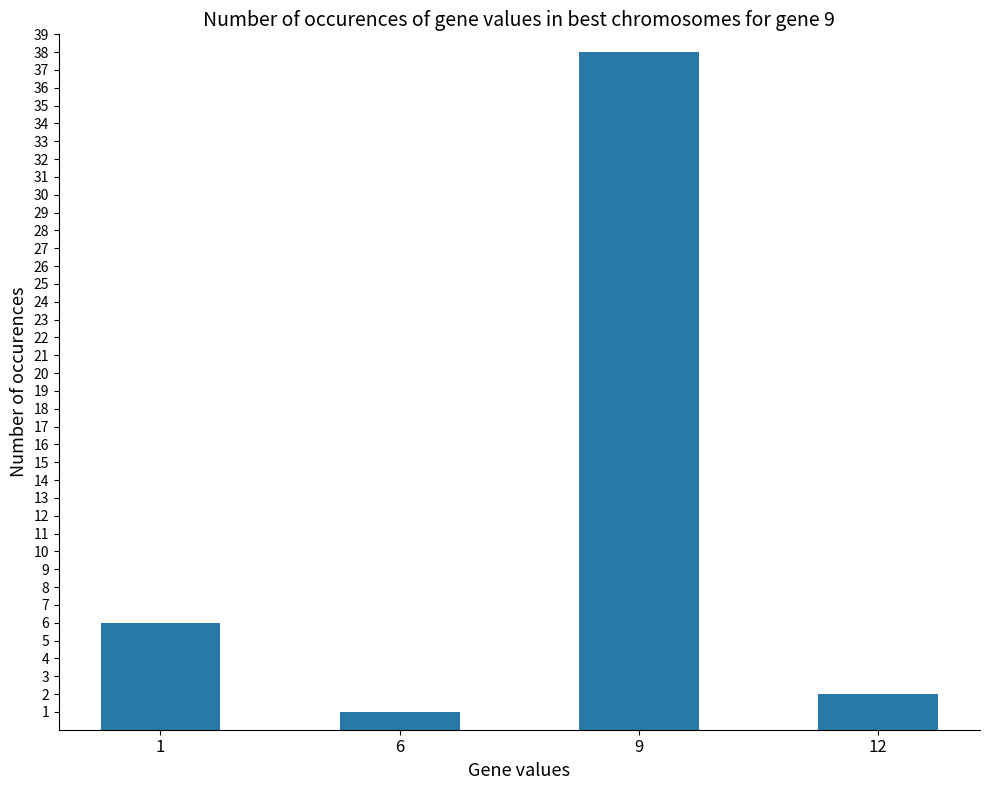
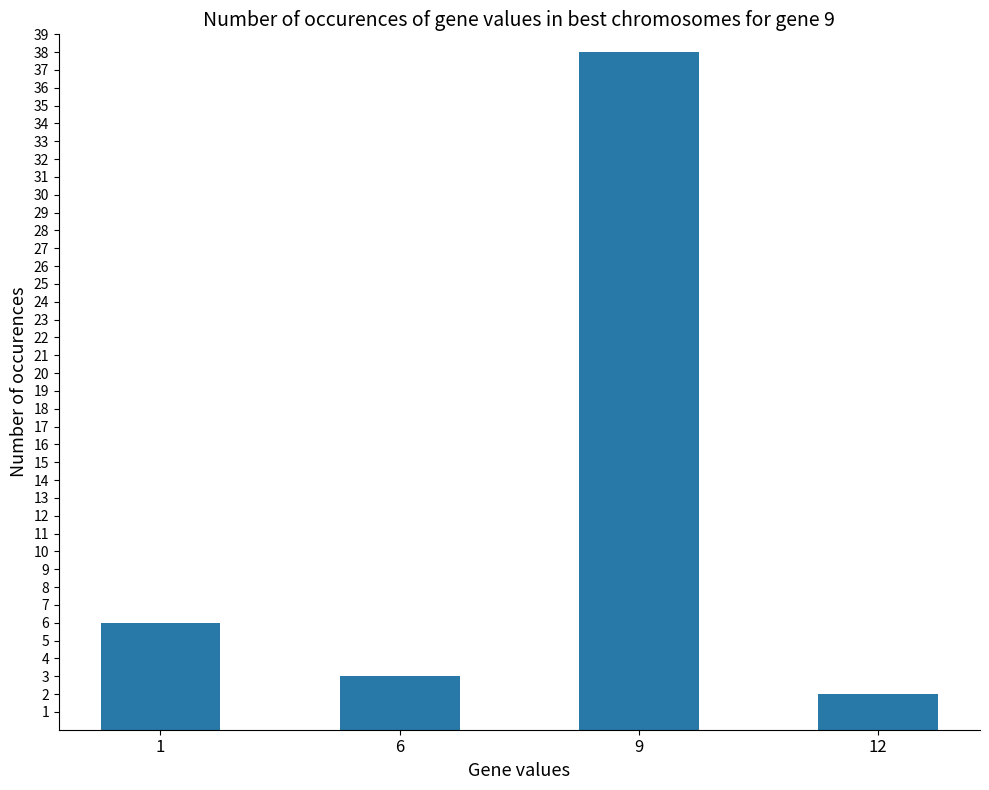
  {
    "1": 6,
-   "6": 1,
+   "6": 3,
    "9": 38,
    "12": 2
  }
